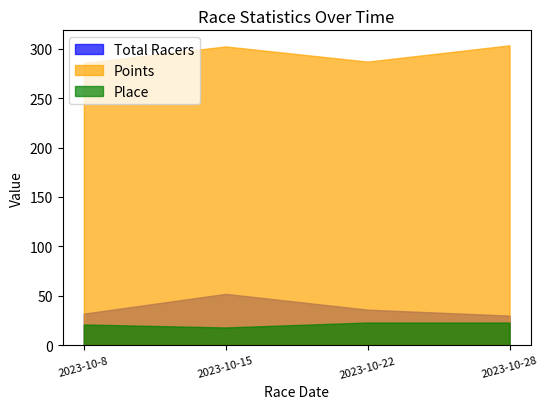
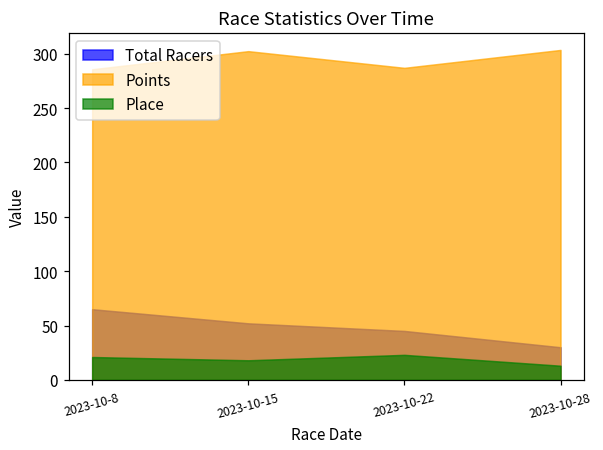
  {
    "Total Racers": {
-     "2023-10-8": 30,
+     "2023-10-8": 70,
      "2023-10-15": 50,
-     "2023-10-22": 40,
+     "2023-10-22": 50,
      "2023-10-28": 30
    },
    "Points": {
      "2023-10-15": 300,
      "2023-10-22": 290,
      "2023-10-28": 300
    },
    "Place": {
      "2023-10-8": 20,
      "2023-10-15": 20,
      "2023-10-22": 20,
-     "2023-10-28": 20
+     "2023-10-28": 10
    }
  }
